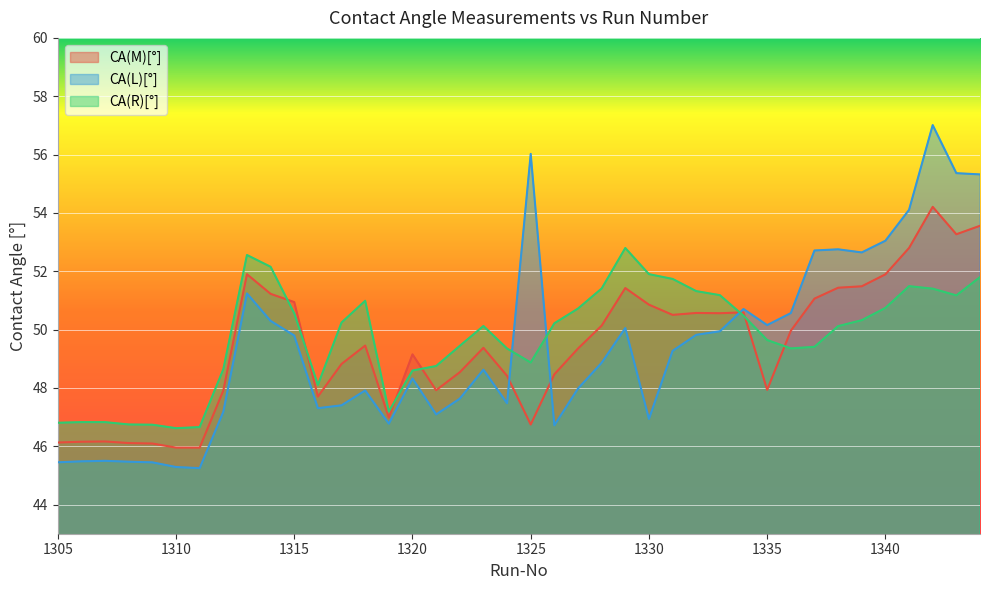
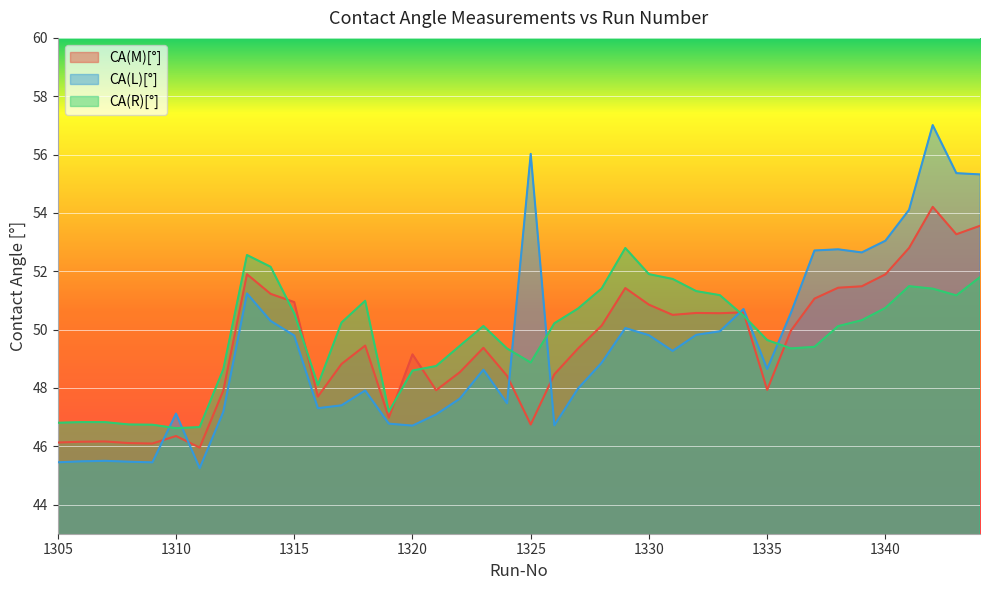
  {
    "CA(M)[°]": {
      "1305": 46.1,
-     "1310": 46.0,
+     "1310": 46.4,
      "1315": 50.9,
      "1320": 49.2,
      "1325": 46.7,
      "1330": 50.9,
      "1335": 47.9,
      "1340": 51.9
    },
    "CA(L)[°]": {
      "1305": 45.4,
-     "1310": 45.3,
+     "1310": 47.1,
      "1315": 49.8,
-     "1320": 48.3,
+     "1320": 46.7,
      "1325": 56.0,
-     "1330": 46.9,
-     "1335": 50.2,
+     "1330": 49.8,
+     "1335": 48.6,
      "1340": 53.0
    },
    "CA(R)[°]": {
      "1305": 46.8,
      "1310": 46.6,
      "1315": 50.6,
      "1320": 48.6,
      "1325": 48.9,
      "1330": 51.9,
      "1335": 49.6,
      "1340": 50.7
    }
  }
